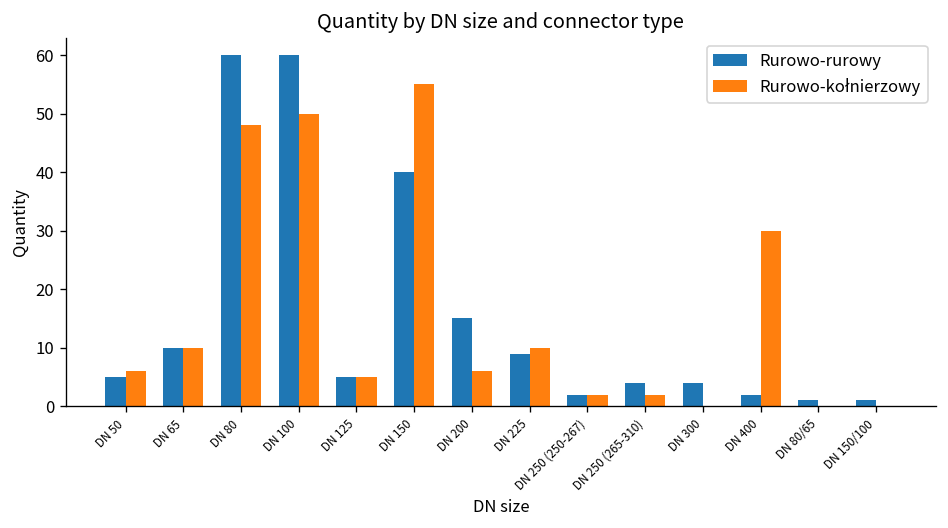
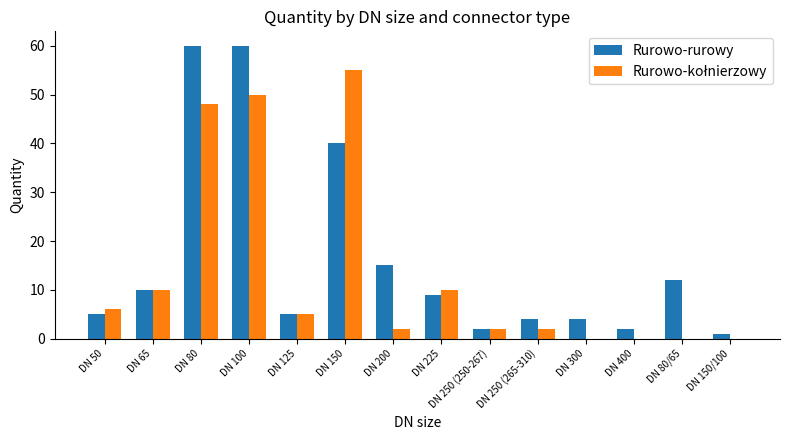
  {
    "Rurowo-rurowy": {
      "DN 50": 5,
      "DN 65": 10,
      "DN 80": 60,
      "DN 100": 60,
      "DN 125": 5,
      "DN 150": 40,
      "DN 200": 15,
      "DN 225": 9,
      "DN 250 (250-267)": 2,
      "DN 250 (265-310)": 4,
      "DN 300": 4,
      "DN 400": 2,
-     "DN 80/65": 1,
+     "DN 80/65": 12,
      "DN 150/100": 1
    },
    "Rurowo-kołnierzowy": {
      "DN 50": 6,
      "DN 65": 10,
      "DN 80": 48,
      "DN 100": 50,
      "DN 125": 5,
      "DN 150": 55,
-     "DN 200": 6,
+     "DN 200": 2,
      "DN 225": 10,
      "DN 250 (250-267)": 2,
      "DN 250 (265-310)": 2,
      "DN 300": 0,
-     "DN 400": 30,
+     "DN 400": 0,
      "DN 80/65": 0,
      "DN 150/100": 0
    }
  }
